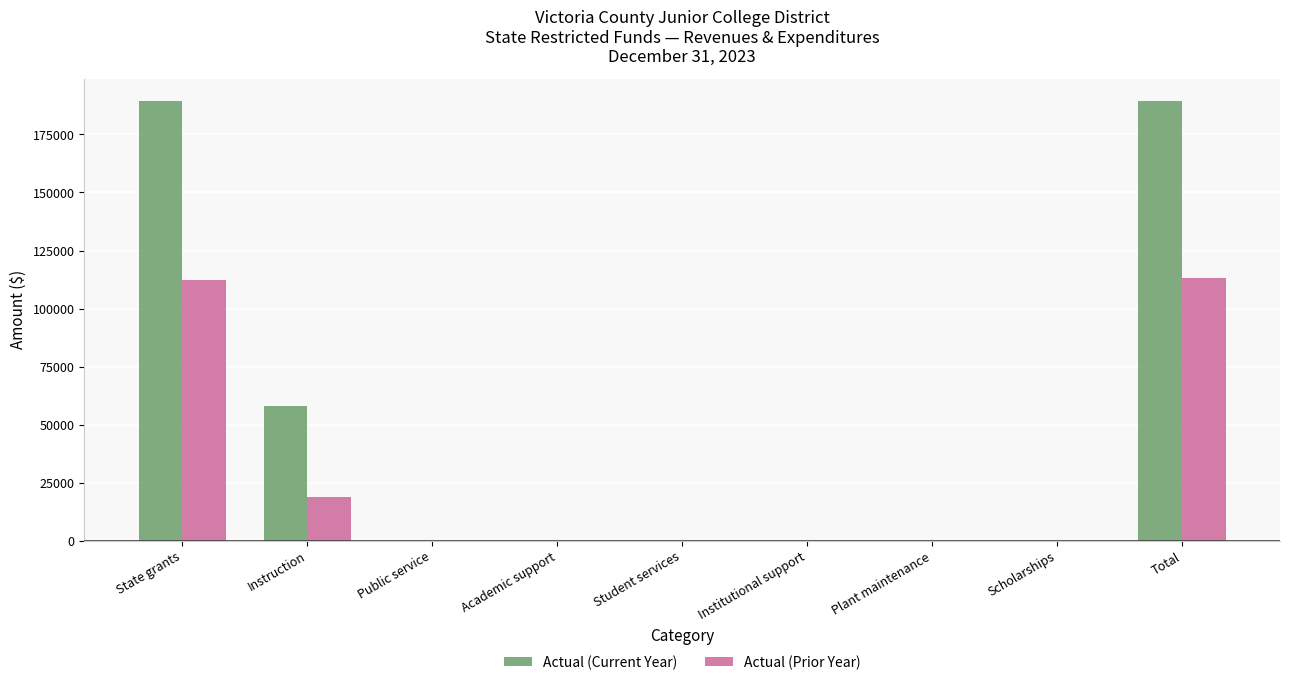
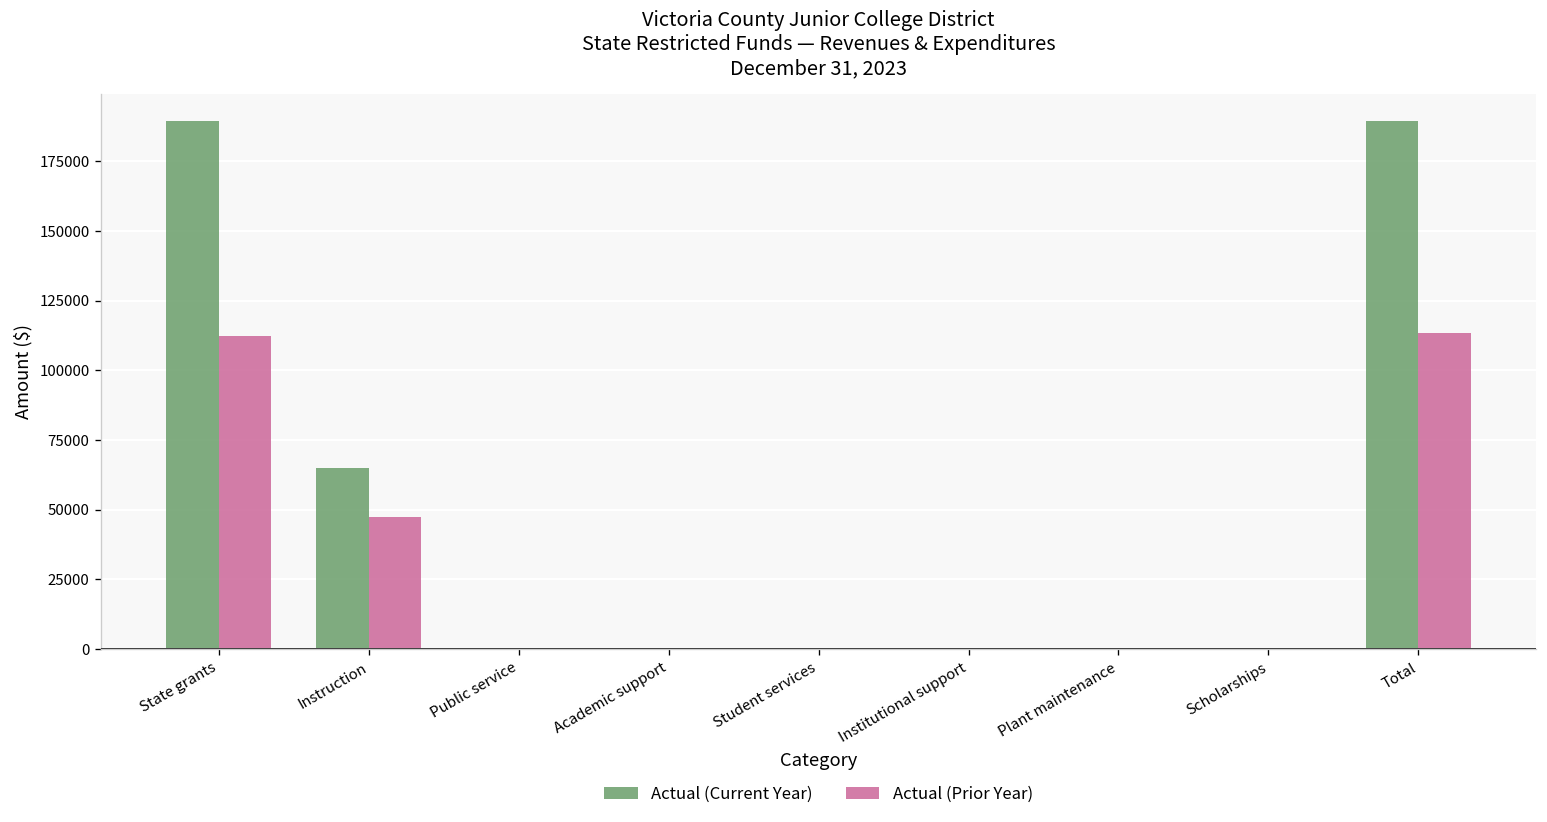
  {
    "Actual (Current Year)": {
      "State grants": 190000,
-     "Instruction": 58000,
+     "Instruction": 65000,
      "Public service": 0,
      "Academic support": 0,
      "Student services": 0,
      "Institutional support": 0,
      "Plant maintenance": 0,
      "Scholarships": 0,
      "Total": 190000
    },
    "Actual (Prior Year)": {
      "State grants": 112000,
-     "Instruction": 19000,
+     "Instruction": 47000,
      "Public service": 0,
      "Academic support": 0,
      "Student services": 0,
      "Institutional support": 0,
      "Plant maintenance": 0,
      "Scholarships": 0,
      "Total": 113000
    }
  }
